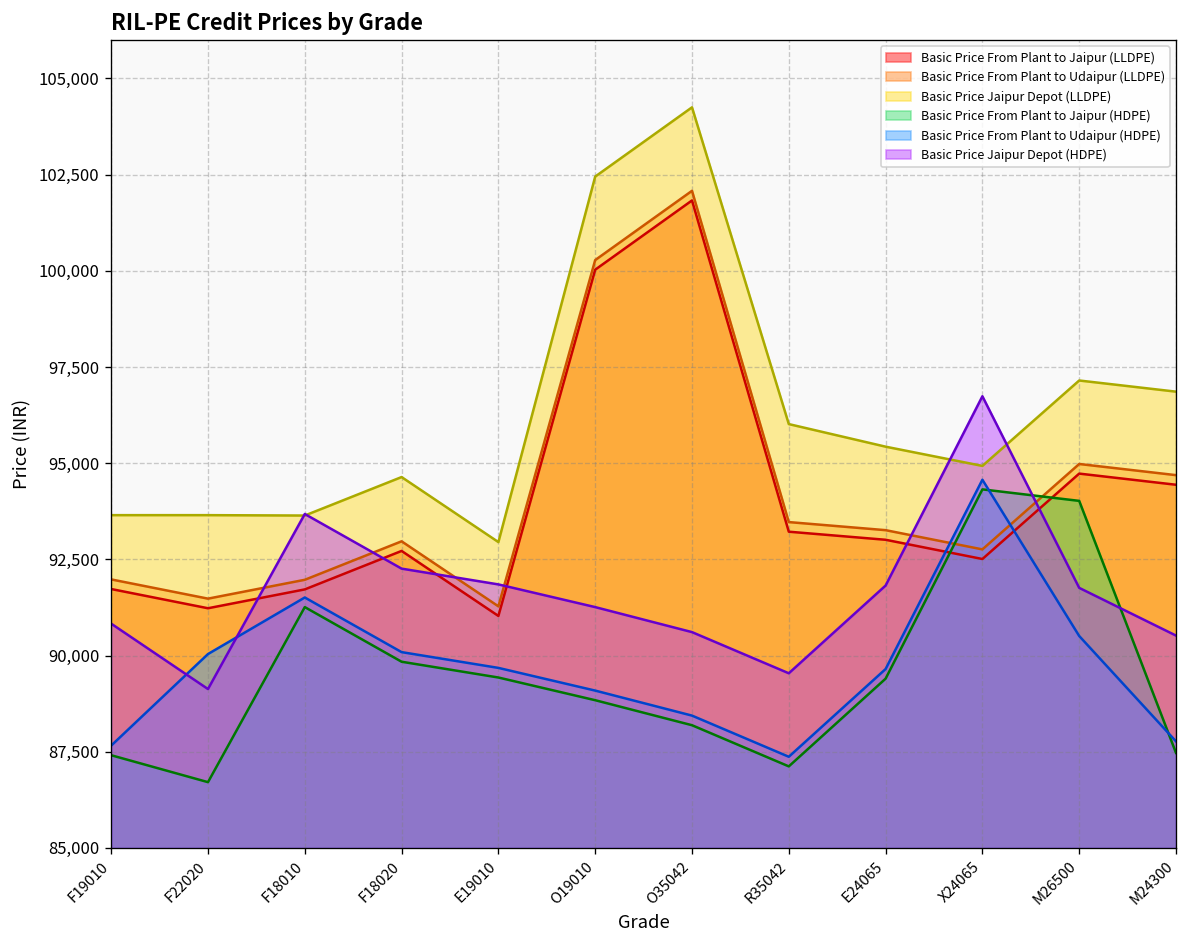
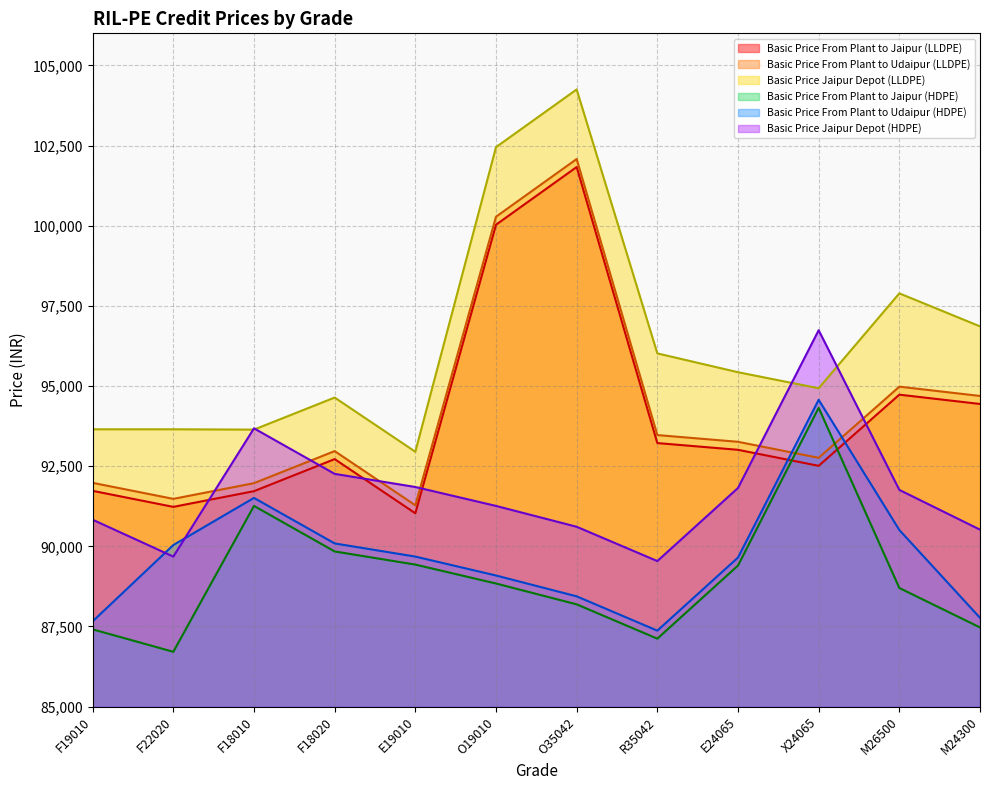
  {
    "Basic Price From Plant to Jaipur (LLDPE)": {
      "F19010": "91,700",
      "F22020": "91,200",
      "F18010": "91,700",
      "F18020": "92,700",
      "E19010": "91,000",
      "O19010": "100,000",
      "O35042": "101,800",
      "R35042": "93,200",
      "E24065": "93,000",
      "X24065": "92,500",
      "M26500": "94,700",
      "M24300": "94,400"
    },
    "Basic Price From Plant to Udaipur (LLDPE)": {
      "F19010": "92,000",
      "F22020": "91,500",
      "F18010": "92,000",
      "F18020": "93,000",
      "E19010": "91,300",
      "O19010": "100,300",
      "O35042": "102,100",
      "R35042": "93,500",
      "E24065": "93,300",
      "X24065": "92,800",
      "M26500": "95,000",
      "M24300": "94,700"
    },
    "Basic Price Jaipur Depot (LLDPE)": {
      "F19010": "93,700",
      "F22020": "93,700",
      "F18020": "94,600",
      "E19010": "93,000",
      "O19010": "102,500",
      "O35042": "104,300",
      "R35042": "96,000",
      "E24065": "95,400",
      "X24065": "94,900",
-     "M26500": "97,200",
+     "M26500": "97,900",
      "M24300": "96,900"
    },
    "Basic Price From Plant to Jaipur (HDPE)": {
      "F19010": "87,400",
      "F22020": "86,700",
      "F18010": "91,300",
      "F18020": "89,800",
      "E19010": "89,400",
      "O19010": "88,800",
      "O35042": "88,200",
      "R35042": "87,100",
      "E24065": "89,400",
      "X24065": "94,300",
-     "M26500": "94,000",
+     "M26500": "88,700",
      "M24300": "87,500"
    },
    "Basic Price From Plant to Udaipur (HDPE)": {
      "F19010": "87,700",
      "F22020": "90,000",
      "F18010": "91,500",
      "F18020": "90,100",
      "E19010": "89,700",
      "O19010": "89,100",
      "O35042": "88,400",
      "R35042": "87,400",
      "E24065": "89,700",
      "X24065": "94,600",
      "M26500": "90,500",
      "M24300": "87,800"
    },
    "Basic Price Jaipur Depot (HDPE)": {
      "F19010": "90,800",
-     "F22020": "89,100",
+     "F22020": "89,700",
      "F18020": "92,300",
      "E19010": "91,900",
      "O19010": "91,300",
      "O35042": "90,600",
      "R35042": "89,500",
      "E24065": "91,800",
      "X24065": "96,700",
      "M26500": "91,800",
      "M24300": "90,500"
    }
  }
